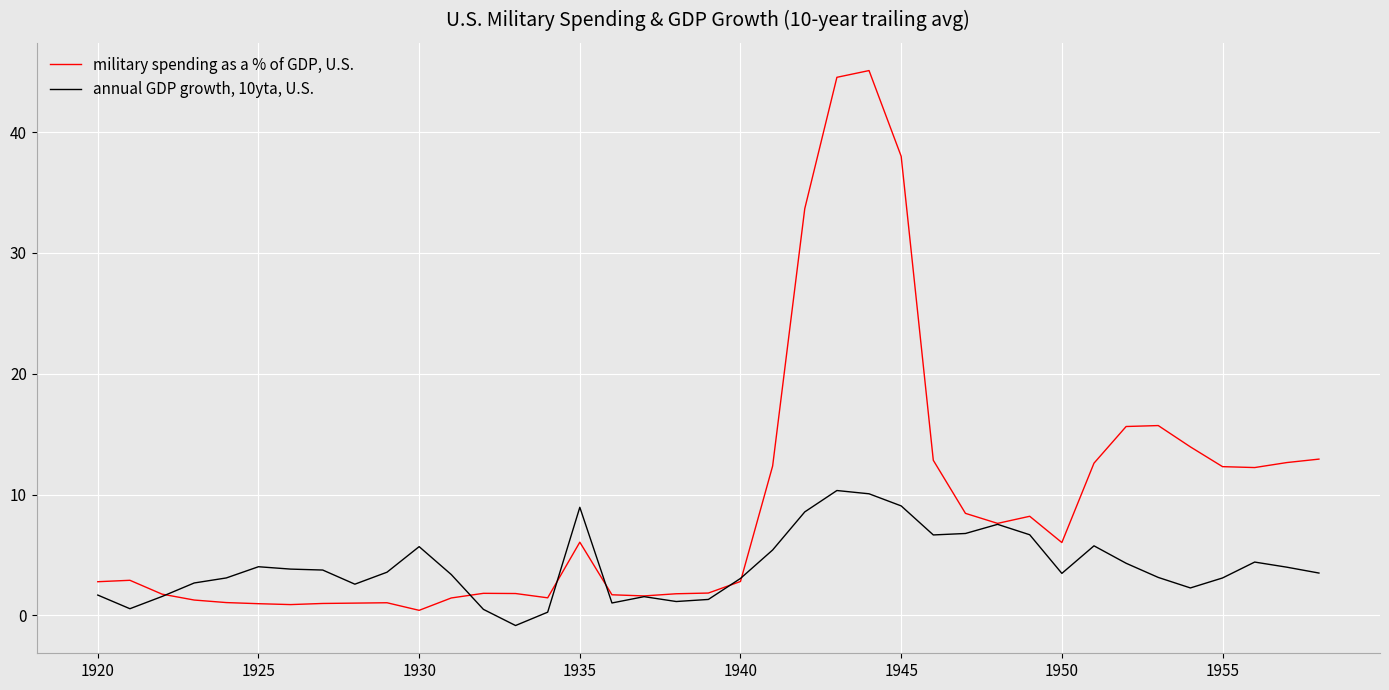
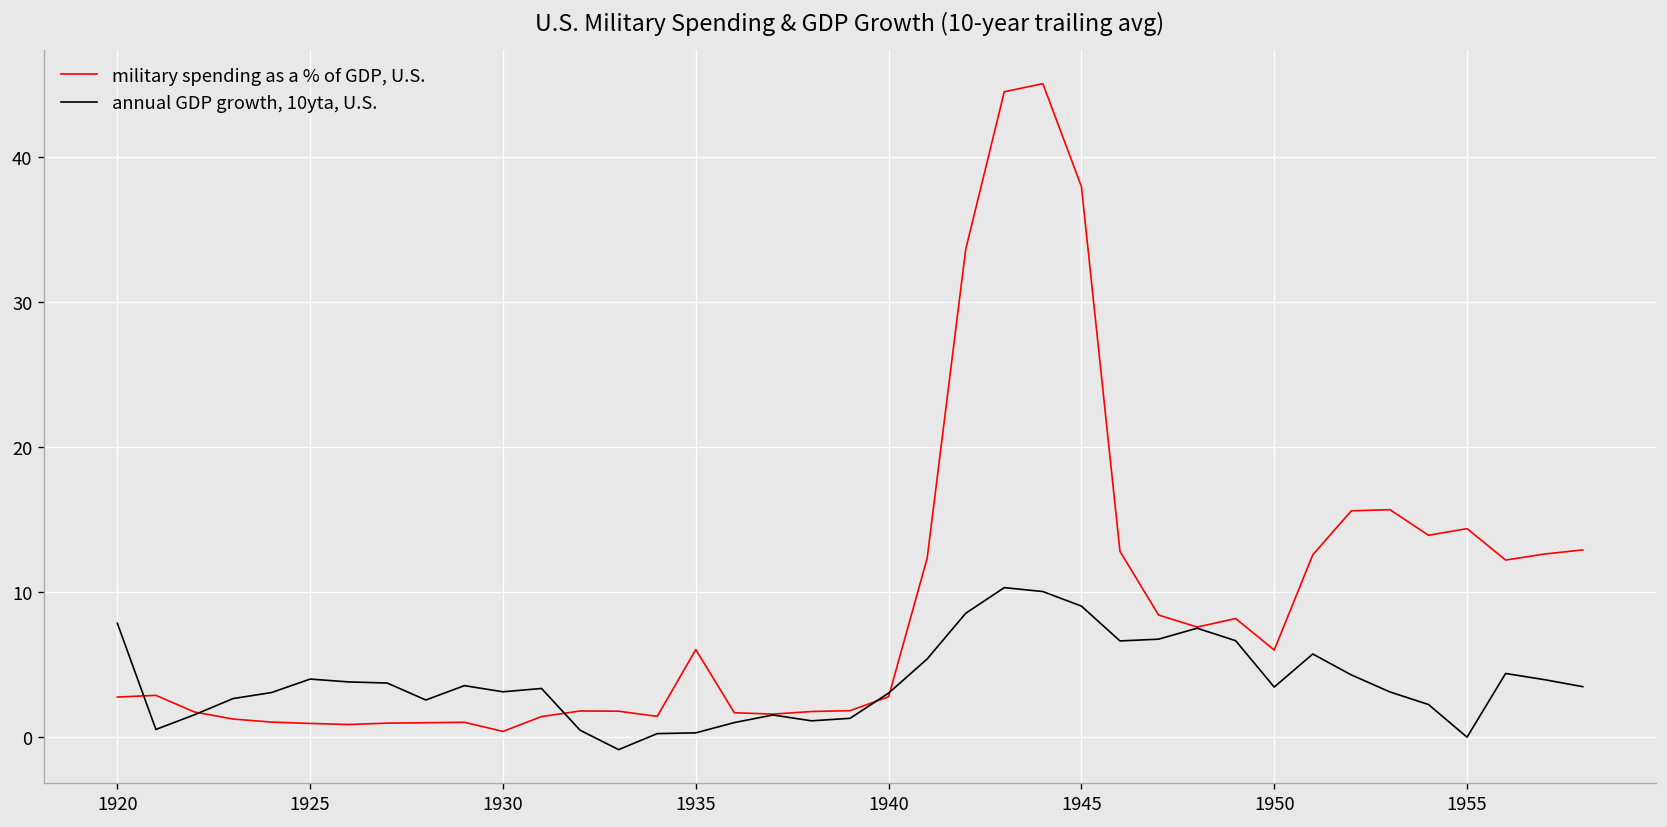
  {
    "military spending as a % of GDP, U.S.": {
      "1920": 2.8,
      "1925": 1.0,
      "1930": 0.4,
      "1935": 6.1,
      "1940": 2.8,
      "1945": 38.0,
      "1950": 6.0,
-     "1955": 12.3
+     "1955": 14.4
    },
    "annual GDP growth, 10yta, U.S.": {
-     "1920": 1.7,
+     "1920": 7.9,
      "1925": 4.0,
-     "1930": 5.7,
-     "1935": 8.9,
+     "1930": 3.1,
+     "1935": 0.3,
      "1940": 3.1,
      "1945": 9.1,
      "1950": 3.5,
-     "1955": 3.1
+     "1955": 0.0
    }
  }
